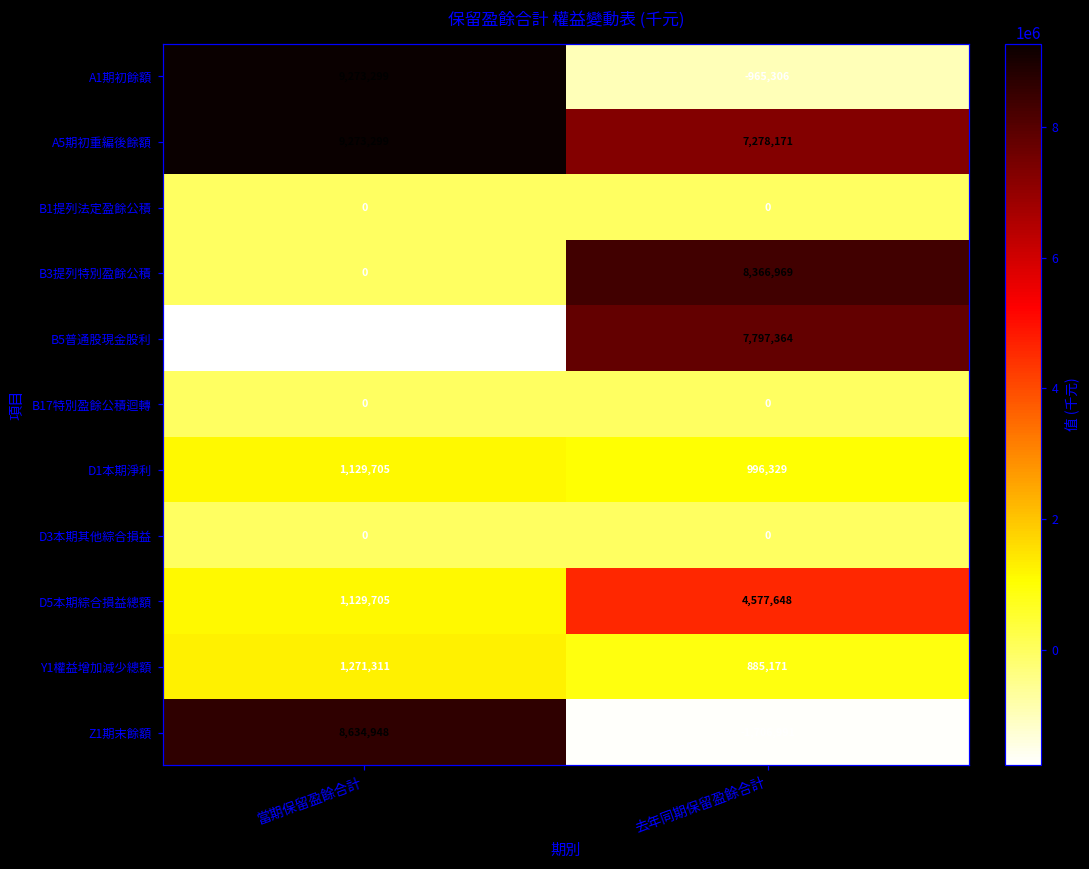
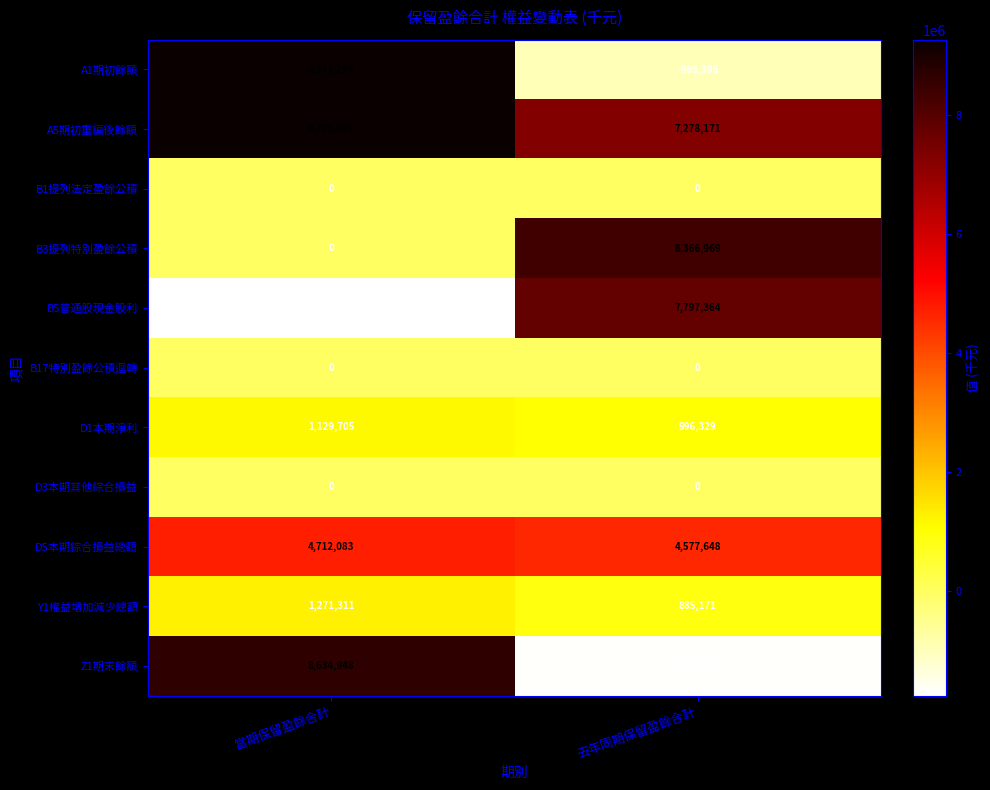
  {
    "A1期初餘額": {
      "去年同期保留盈餘合計": "-965,306"
    },
    "A5期初重編後餘額": {
      "去年同期保留盈餘合計": "7,278,171"
    },
    "B1提列法定盈餘公積": {
      "當期保留盈餘合計": "0",
      "去年同期保留盈餘合計": "0"
    },
    "B3提列特別盈餘公積": {
      "當期保留盈餘合計": "0",
      "去年同期保留盈餘合計": "8,366,969"
    },
    "B5普通股現金股利": {
      "去年同期保留盈餘合計": "7,797,364"
    },
    "B17特別盈餘公積迴轉": {
      "當期保留盈餘合計": "0",
      "去年同期保留盈餘合計": "0"
    },
    "D1本期淨利": {
      "當期保留盈餘合計": "1,129,705",
      "去年同期保留盈餘合計": "996,329"
    },
    "D3本期其他綜合損益": {
      "當期保留盈餘合計": "0",
      "去年同期保留盈餘合計": "0"
    },
    "D5本期綜合損益總額": {
-     "當期保留盈餘合計": "1,129,705",
+     "當期保留盈餘合計": "4,712,083",
      "去年同期保留盈餘合計": "4,577,648"
    },
    "Y1權益增加減少總額": {
      "當期保留盈餘合計": "1,271,311",
      "去年同期保留盈餘合計": "885,171"
    }
  }
